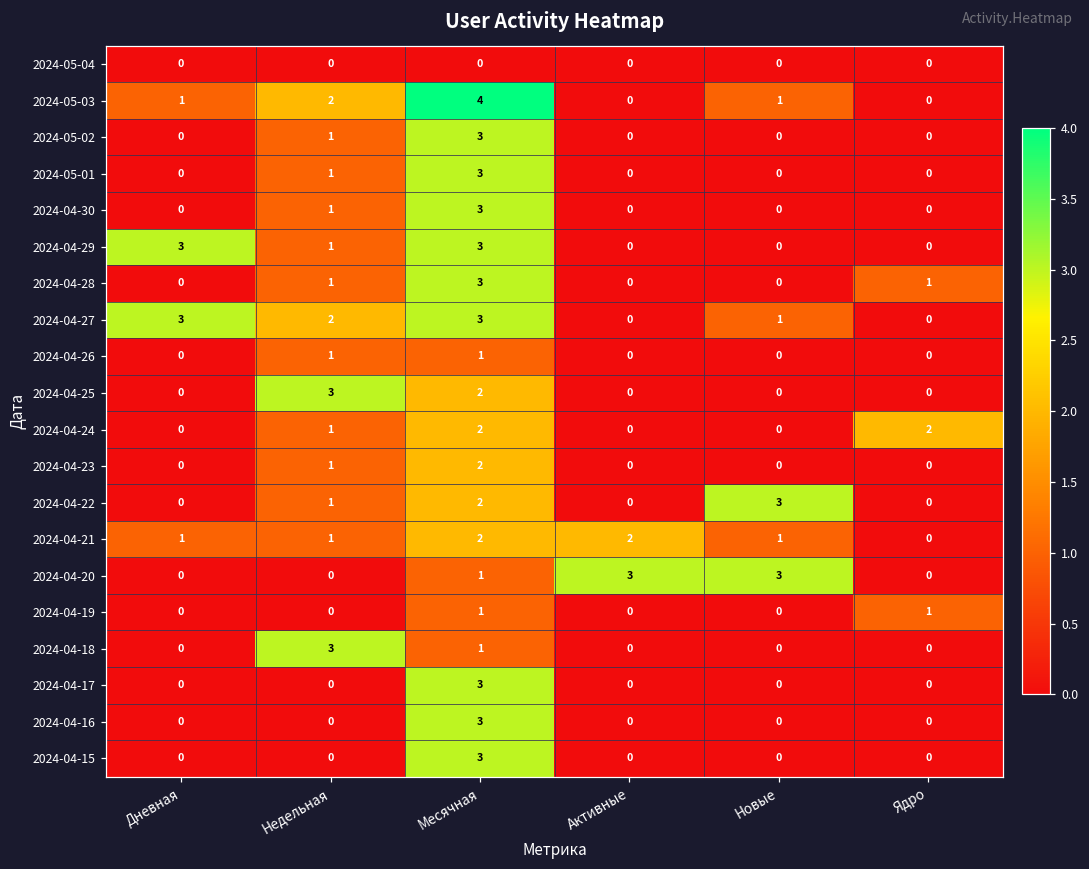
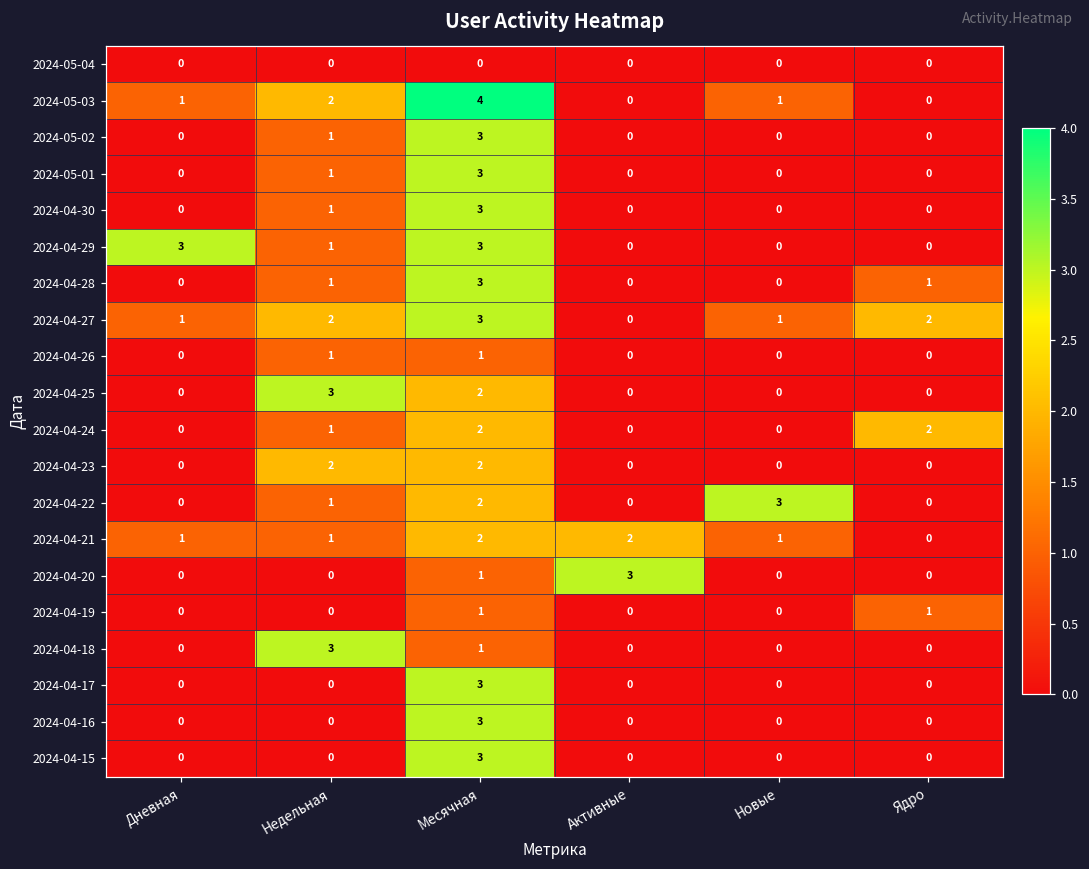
  {
    "2024-05-04": {
      "Дневная": 0,
      "Недельная": 0,
      "Месячная": 0,
      "Активные": 0,
      "Новые": 0,
      "Ядро": 0
    },
    "2024-05-03": {
      "Дневная": 1,
      "Недельная": 2,
      "Месячная": 4,
      "Активные": 0,
      "Новые": 1,
      "Ядро": 0
    },
    "2024-05-02": {
      "Дневная": 0,
      "Недельная": 1,
      "Месячная": 3,
      "Активные": 0,
      "Новые": 0,
      "Ядро": 0
    },
    "2024-05-01": {
      "Дневная": 0,
      "Недельная": 1,
      "Месячная": 3,
      "Активные": 0,
      "Новые": 0,
      "Ядро": 0
    },
    "2024-04-30": {
      "Дневная": 0,
      "Недельная": 1,
      "Месячная": 3,
      "Активные": 0,
      "Новые": 0,
      "Ядро": 0
    },
    "2024-04-29": {
      "Дневная": 3,
      "Недельная": 1,
      "Месячная": 3,
      "Активные": 0,
      "Новые": 0,
      "Ядро": 0
    },
    "2024-04-28": {
      "Дневная": 0,
      "Недельная": 1,
      "Месячная": 3,
      "Активные": 0,
      "Новые": 0,
      "Ядро": 1
    },
    "2024-04-27": {
-     "Дневная": 3,
+     "Дневная": 1,
      "Недельная": 2,
      "Месячная": 3,
      "Активные": 0,
      "Новые": 1,
-     "Ядро": 0
+     "Ядро": 2
    },
    "2024-04-26": {
      "Дневная": 0,
      "Недельная": 1,
      "Месячная": 1,
      "Активные": 0,
      "Новые": 0,
      "Ядро": 0
    },
    "2024-04-25": {
      "Дневная": 0,
      "Недельная": 3,
      "Месячная": 2,
      "Активные": 0,
      "Новые": 0,
      "Ядро": 0
    },
    "2024-04-24": {
      "Дневная": 0,
      "Недельная": 1,
      "Месячная": 2,
      "Активные": 0,
      "Новые": 0,
      "Ядро": 2
    },
    "2024-04-23": {
      "Дневная": 0,
-     "Недельная": 1,
+     "Недельная": 2,
      "Месячная": 2,
      "Активные": 0,
      "Новые": 0,
      "Ядро": 0
    },
    "2024-04-22": {
      "Дневная": 0,
      "Недельная": 1,
      "Месячная": 2,
      "Активные": 0,
      "Новые": 3,
      "Ядро": 0
    },
    "2024-04-21": {
      "Дневная": 1,
      "Недельная": 1,
      "Месячная": 2,
      "Активные": 2,
      "Новые": 1,
      "Ядро": 0
    },
    "2024-04-20": {
      "Дневная": 0,
      "Недельная": 0,
      "Месячная": 1,
      "Активные": 3,
-     "Новые": 3,
+     "Новые": 0,
      "Ядро": 0
    },
    "2024-04-19": {
      "Дневная": 0,
      "Недельная": 0,
      "Месячная": 1,
      "Активные": 0,
      "Новые": 0,
      "Ядро": 1
    },
    "2024-04-18": {
      "Дневная": 0,
      "Недельная": 3,
      "Месячная": 1,
      "Активные": 0,
      "Новые": 0,
      "Ядро": 0
    },
    "2024-04-17": {
      "Дневная": 0,
      "Недельная": 0,
      "Месячная": 3,
      "Активные": 0,
      "Новые": 0,
      "Ядро": 0
    },
    "2024-04-16": {
      "Дневная": 0,
      "Недельная": 0,
      "Месячная": 3,
      "Активные": 0,
      "Новые": 0,
      "Ядро": 0
    },
    "2024-04-15": {
      "Дневная": 0,
      "Недельная": 0,
      "Месячная": 3,
      "Активные": 0,
      "Новые": 0,
      "Ядро": 0
    }
  }
